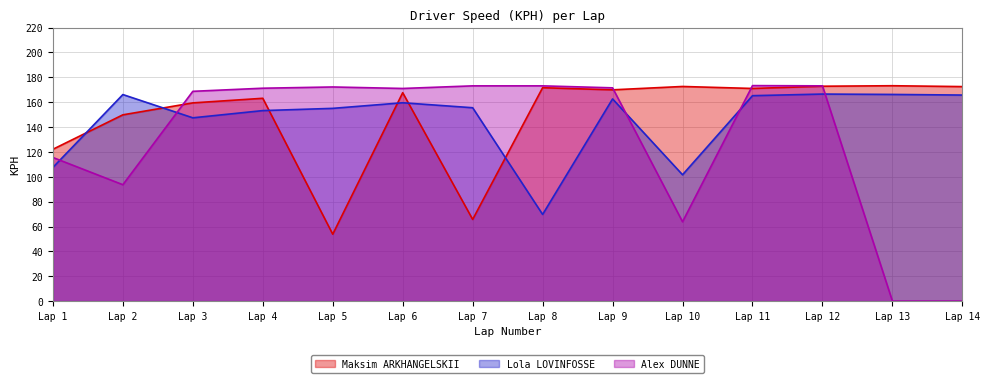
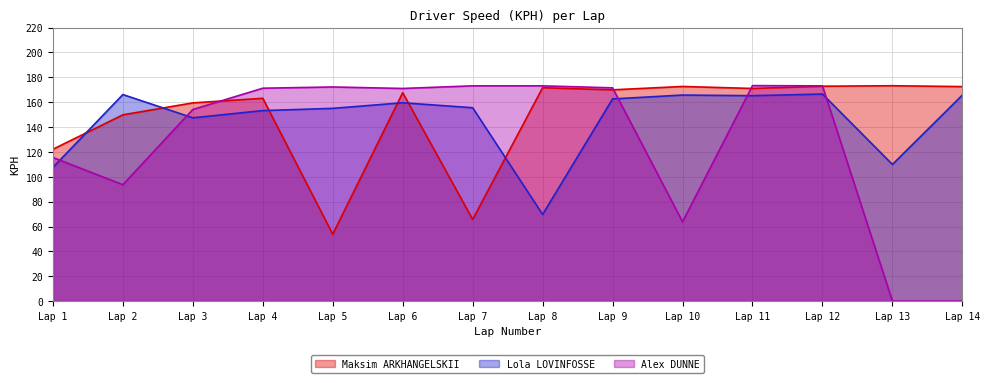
  {
    "Maksim ARKHANGELSKII": {
      "Lap 1": 122,
      "Lap 2": 150,
      "Lap 3": 159,
      "Lap 4": 163,
      "Lap 5": 54,
      "Lap 6": 168,
      "Lap 7": 66,
      "Lap 10": 173,
      "Lap 11": 171,
      "Lap 13": 173,
      "Lap 14": 173
    },
    "Lola LOVINFOSSE": {
      "Lap 1": 108,
      "Lap 2": 166,
      "Lap 3": 147,
      "Lap 4": 153,
      "Lap 5": 155,
      "Lap 6": 160,
      "Lap 7": 156,
      "Lap 8": 70,
      "Lap 9": 163,
-     "Lap 10": 102,
+     "Lap 10": 166,
      "Lap 11": 165,
      "Lap 12": 167,
-     "Lap 13": 166,
+     "Lap 13": 110,
      "Lap 14": 166
    },
    "Alex DUNNE": {
      "Lap 1": 116,
      "Lap 2": 94,
-     "Lap 3": 169,
+     "Lap 3": 154,
      "Lap 4": 171,
      "Lap 5": 172,
      "Lap 6": 171,
      "Lap 7": 173,
      "Lap 10": 64,
      "Lap 11": 173,
      "Lap 13": 0,
      "Lap 14": 0
    }
  }
